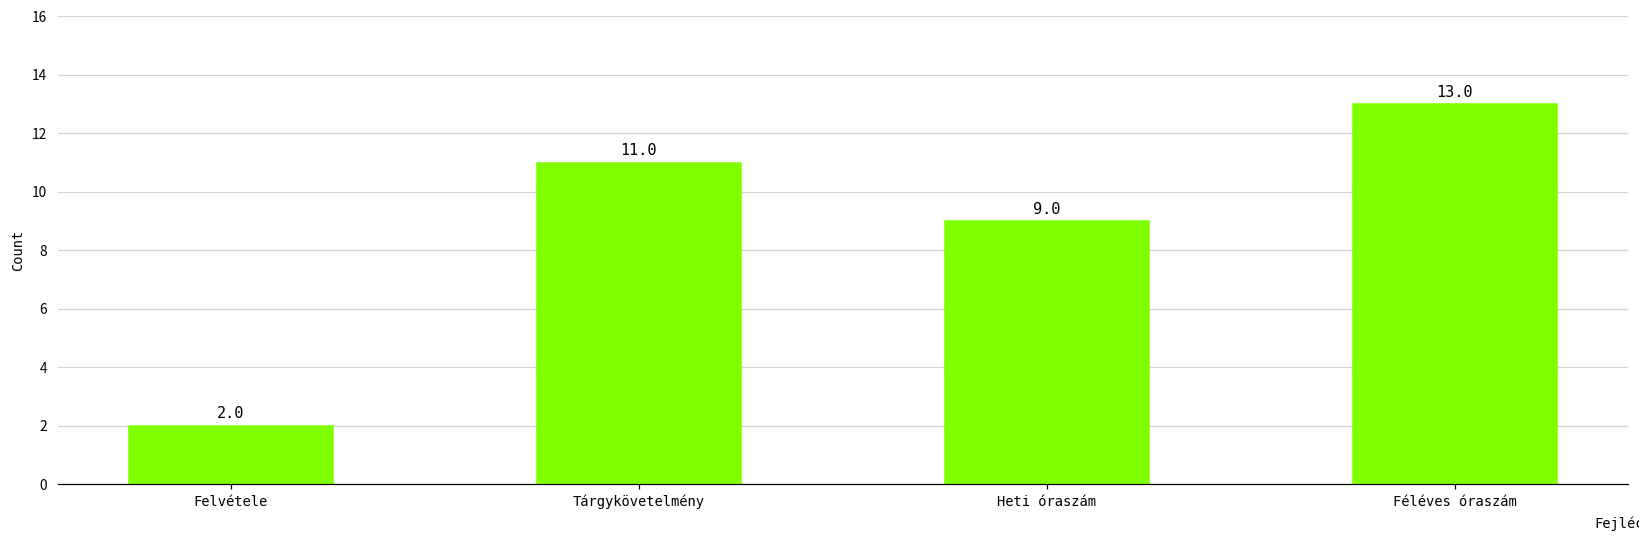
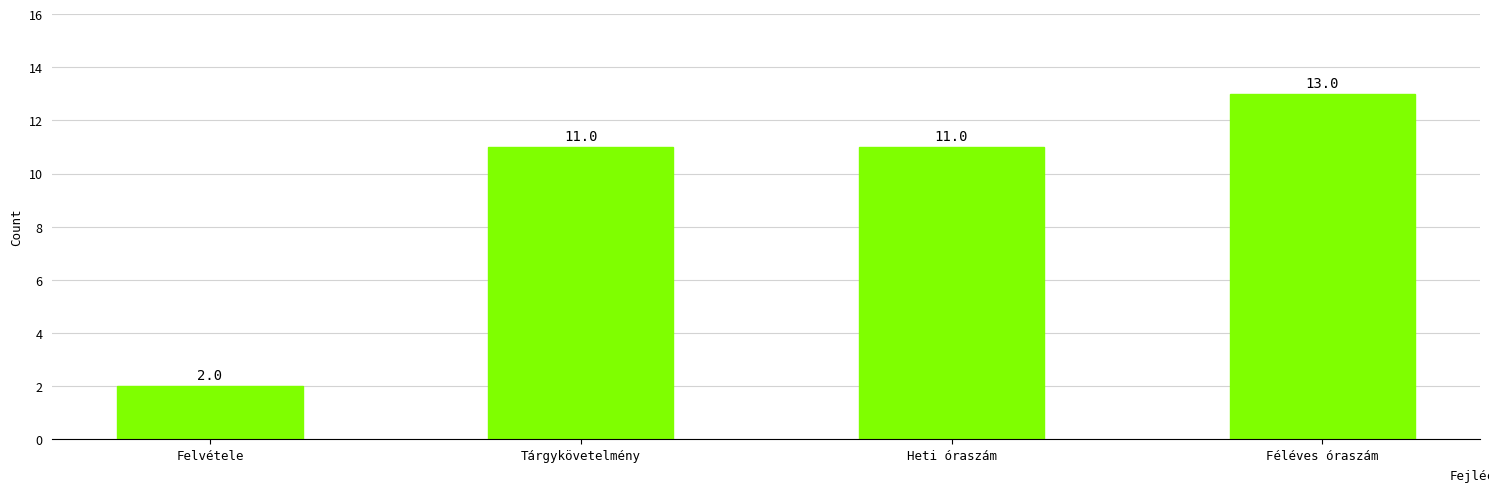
  {
    "Felvétele": 2.0,
    "Tárgykövetelmény": 11.0,
-   "Heti óraszám": 9.0,
+   "Heti óraszám": 11.0,
    "Féléves óraszám": 13.0
  }
